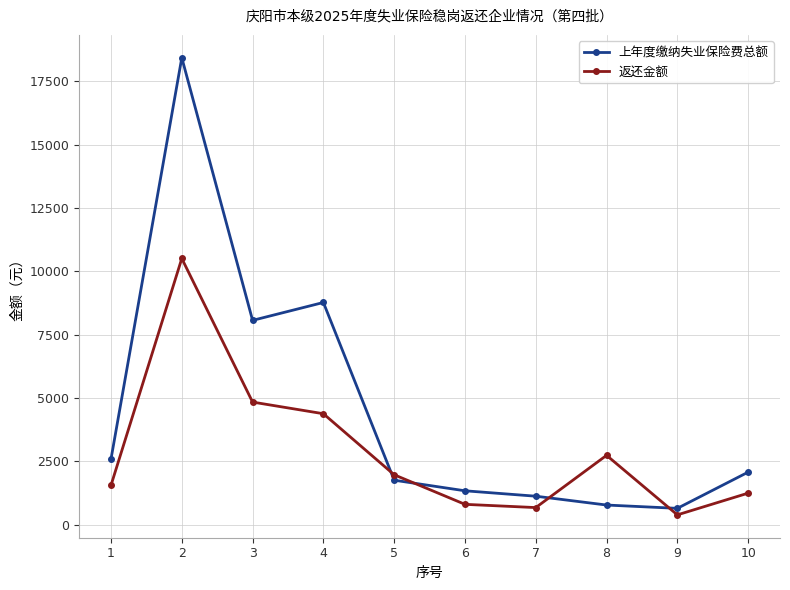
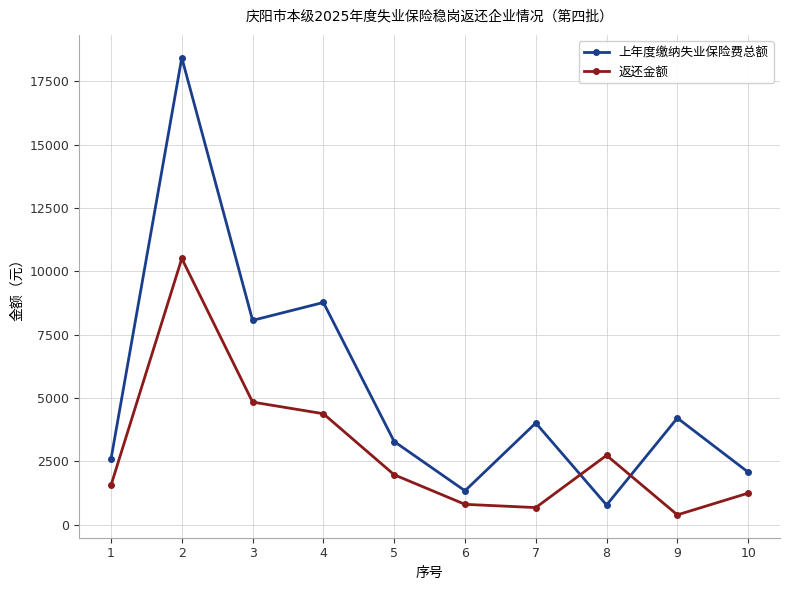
  {
    "上年度缴纳失业保险费总额": {
      "1": 2600,
      "2": 18400,
      "3": 8100,
      "4": 8800,
-     "5": 1800,
+     "5": 3300,
      "6": 1300,
-     "7": 1100,
+     "7": 4000,
      "8": 800,
-     "9": 600,
+     "9": 4200,
      "10": 2100
    },
    "返还金额": {
      "1": 1600,
      "2": 10500,
      "3": 4800,
      "4": 4400,
      "5": 2000,
      "6": 800,
      "7": 700,
      "8": 2700,
      "9": 400,
      "10": 1200
    }
  }
